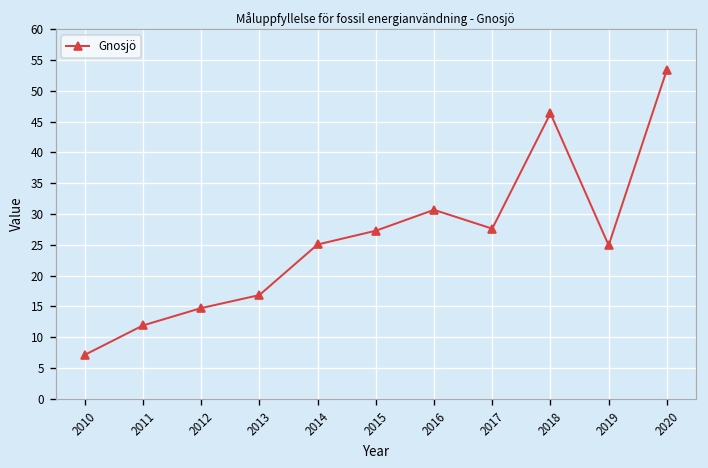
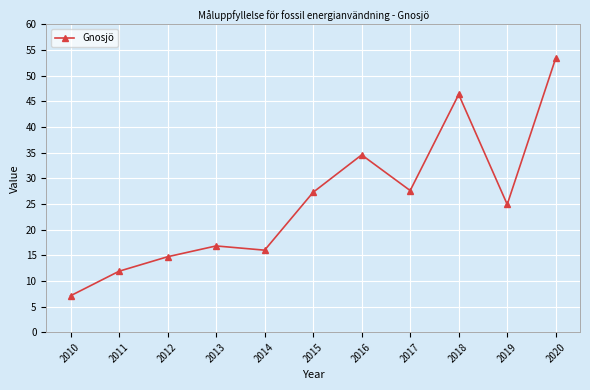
  {
    "2010": 7,
    "2011": 12,
    "2012": 15,
    "2013": 17,
-   "2014": 25,
+   "2014": 16,
    "2015": 27,
-   "2016": 31,
+   "2016": 35,
    "2017": 28,
    "2018": 46,
    "2019": 25,
    "2020": 53
  }
